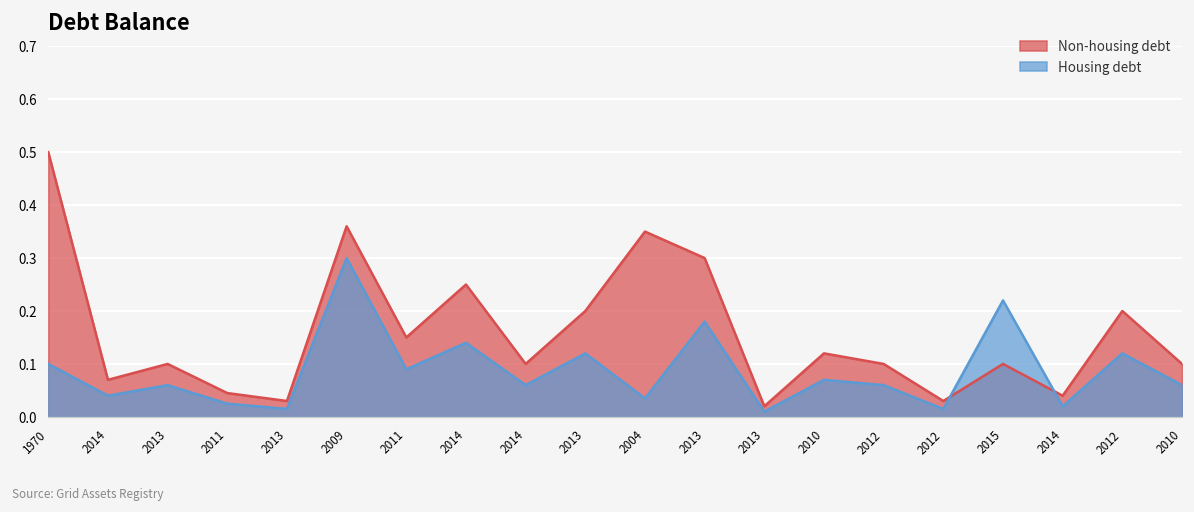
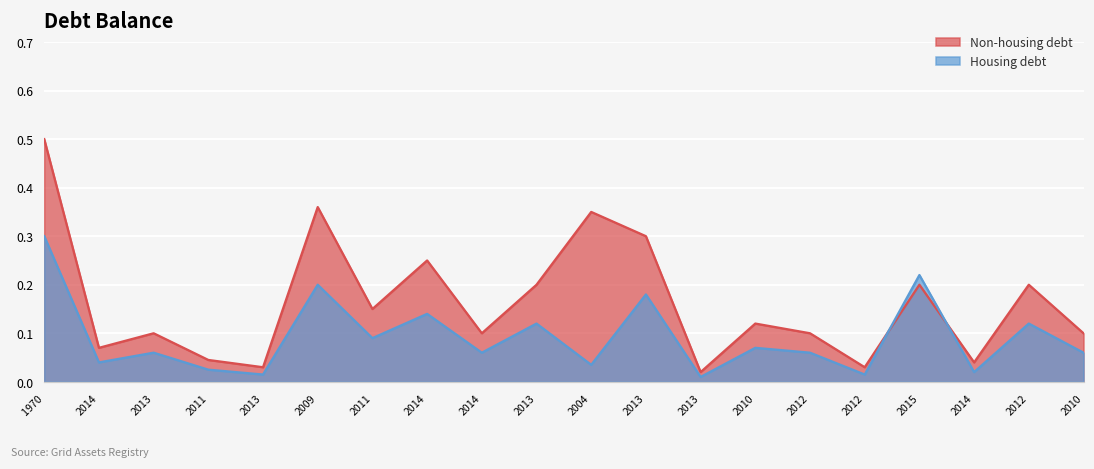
  {
    "Non-housing debt": {
      "1970": 0.5,
      "2009": 0.36,
      "2004": 0.35,
-     "2015": 0.1
+     "2015": 0.2
    },
    "Housing debt": {
-     "1970": 0.1,
-     "2009": 0.3,
+     "1970": 0.3,
+     "2009": 0.2,
      "2004": 0.04,
      "2015": 0.22
    }
  }
